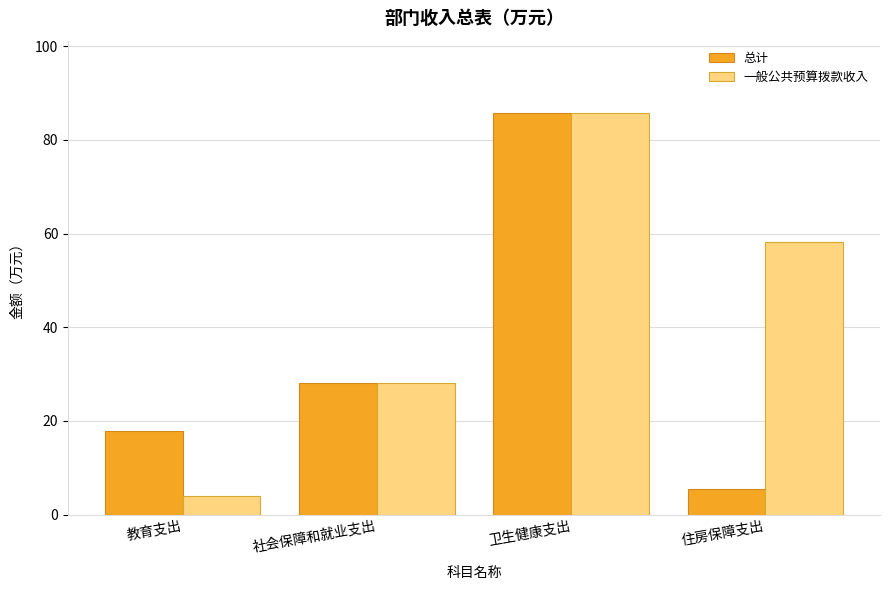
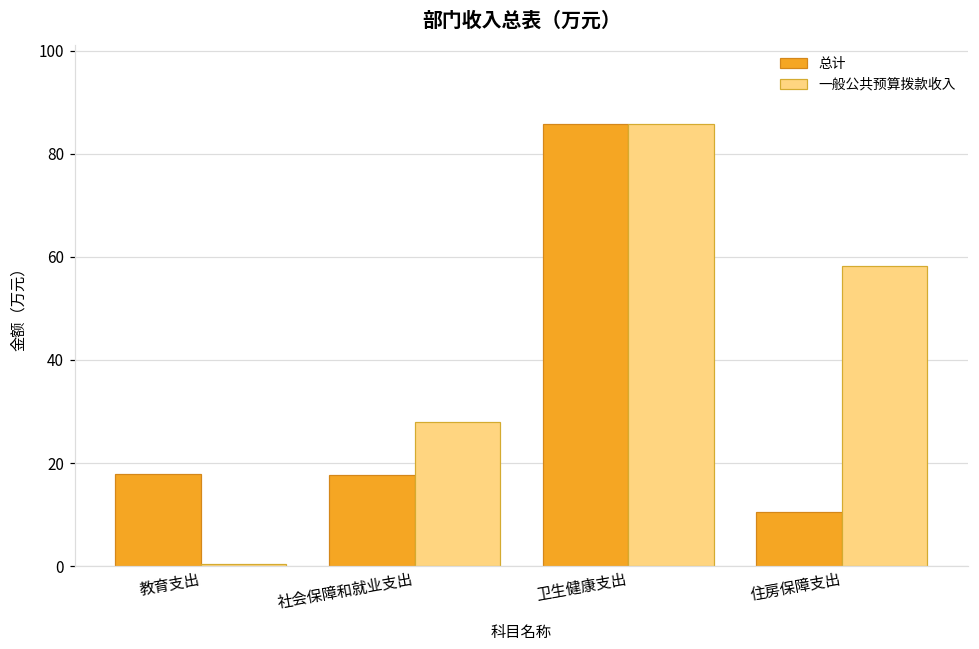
  {
    "总计": {
      "教育支出": 18,
-     "社会保障和就业支出": 28,
+     "社会保障和就业支出": 18,
      "卫生健康支出": 86,
-     "住房保障支出": 6
+     "住房保障支出": 10
    },
    "一般公共预算拨款收入": {
-     "教育支出": 4,
+     "教育支出": 0,
      "社会保障和就业支出": 28,
      "卫生健康支出": 86,
      "住房保障支出": 58
    }
  }
